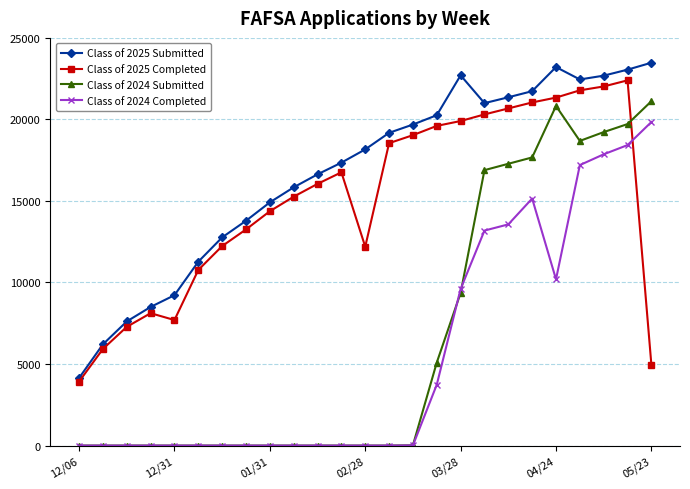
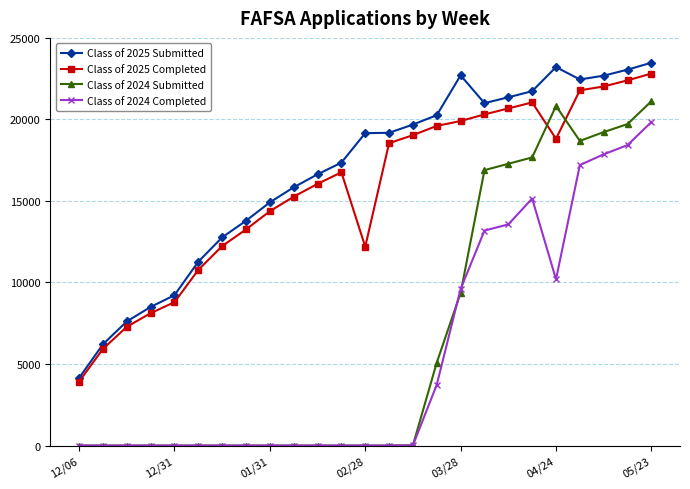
  {
    "Class of 2025 Submitted": {
      "12/06": 4100,
      "12/31": 9200,
      "01/31": 14900,
-     "02/28": 18200,
+     "02/28": 19200,
      "03/28": 22700,
      "04/24": 23200,
      "05/23": 23500
    },
    "Class of 2025 Completed": {
      "12/06": 3900,
-     "12/31": 7700,
+     "12/31": 8800,
      "01/31": 14400,
      "02/28": 12200,
      "03/28": 19900,
-     "04/24": 21300,
-     "05/23": 5000
+     "04/24": 18800,
+     "05/23": 22800
    },
    "Class of 2024 Submitted": {
      "03/28": 9400,
      "04/24": 20800,
      "05/23": 21100
    },
    "Class of 2024 Completed": {
      "03/28": 9600,
      "04/24": 10200,
      "05/23": 19800
    }
  }
